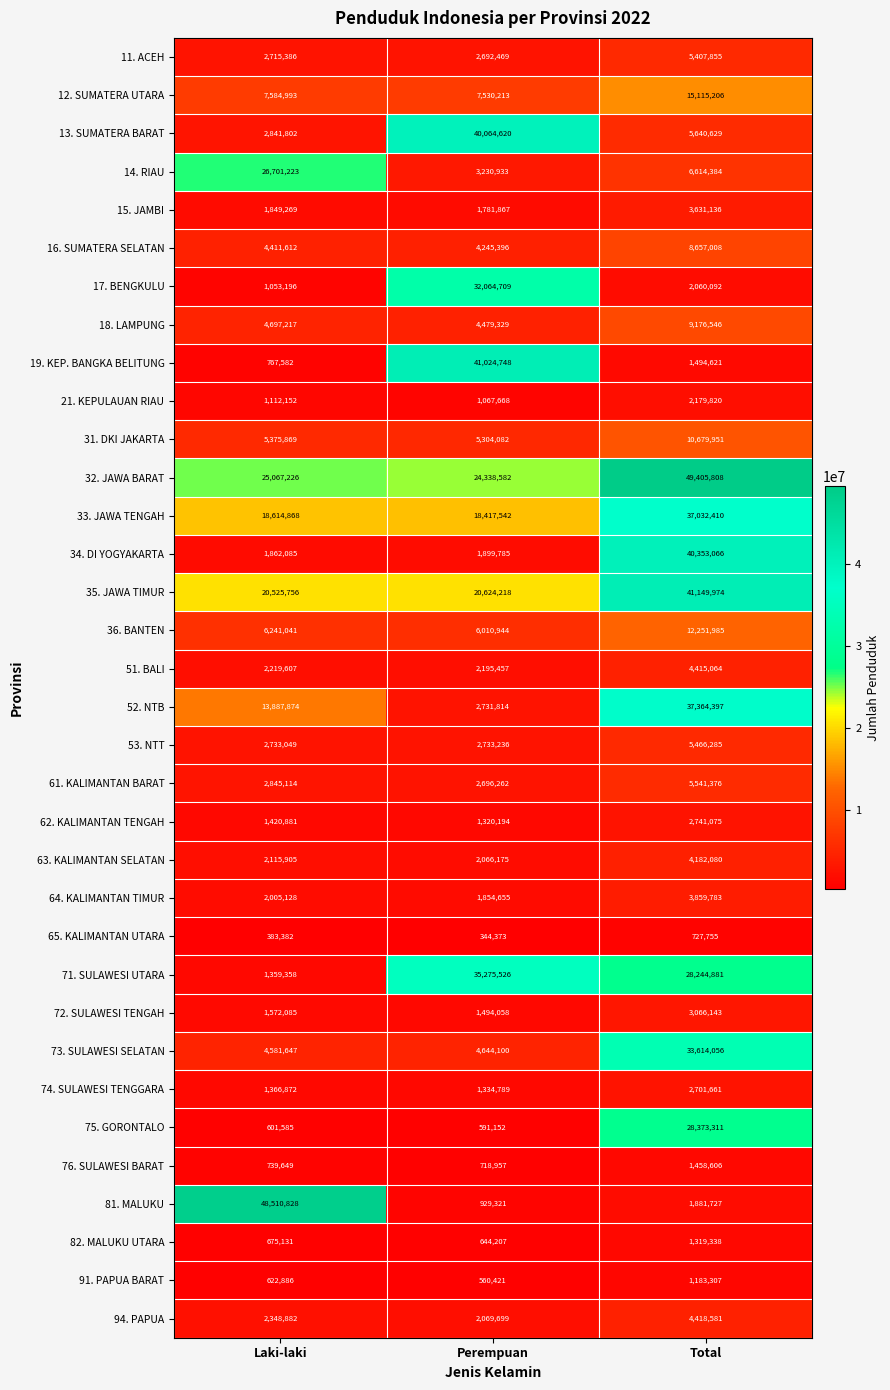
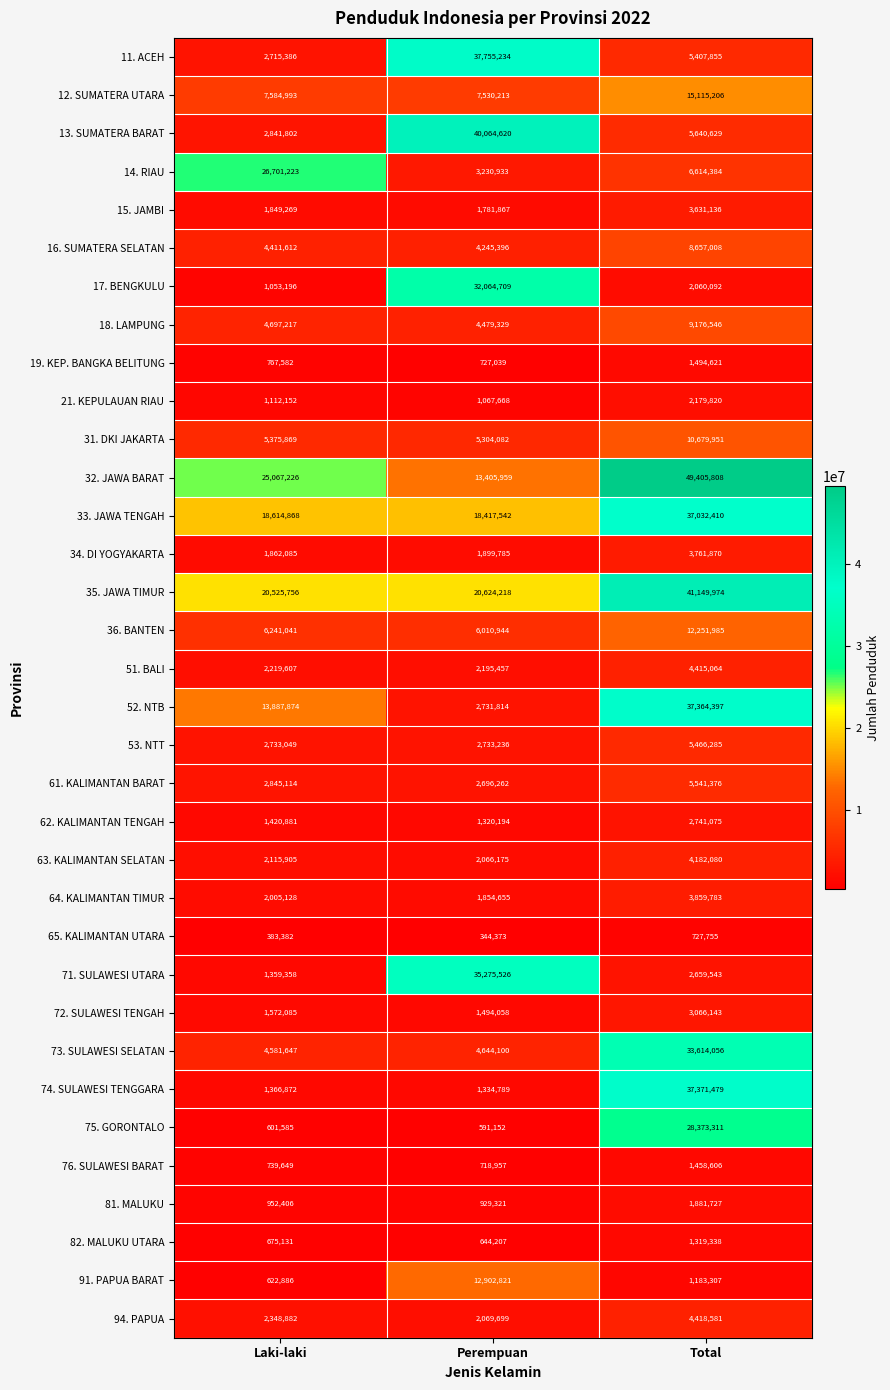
  {
    "11. ACEH": {
      "Laki-laki": "2,715,386",
-     "Perempuan": "2,692,469",
+     "Perempuan": "37,755,234",
      "Total": "5,407,855"
    },
    "12. SUMATERA UTARA": {
      "Laki-laki": "7,584,993",
      "Perempuan": "7,530,213",
      "Total": "15,115,206"
    },
    "13. SUMATERA BARAT": {
      "Laki-laki": "2,841,802",
      "Perempuan": "40,064,620",
      "Total": "5,640,629"
    },
    "14. RIAU": {
      "Laki-laki": "26,701,223",
      "Perempuan": "3,230,933",
      "Total": "6,614,384"
    },
    "15. JAMBI": {
      "Laki-laki": "1,849,269",
      "Perempuan": "1,781,867",
      "Total": "3,631,136"
    },
    "16. SUMATERA SELATAN": {
      "Laki-laki": "4,411,612",
      "Perempuan": "4,245,396",
      "Total": "8,657,008"
    },
    "17. BENGKULU": {
      "Laki-laki": "1,053,196",
      "Perempuan": "32,064,709",
      "Total": "2,060,092"
    },
    "18. LAMPUNG": {
      "Laki-laki": "4,697,217",
      "Perempuan": "4,479,329",
      "Total": "9,176,546"
    },
    "19. KEP. BANGKA BELITUNG": {
      "Laki-laki": "767,582",
-     "Perempuan": "41,024,748",
+     "Perempuan": "727,039",
      "Total": "1,494,621"
    },
    "21. KEPULAUAN RIAU": {
      "Laki-laki": "1,112,152",
      "Perempuan": "1,067,668",
      "Total": "2,179,820"
    },
    "31. DKI JAKARTA": {
      "Laki-laki": "5,375,869",
      "Perempuan": "5,304,082",
      "Total": "10,679,951"
    },
    "32. JAWA BARAT": {
      "Laki-laki": "25,067,226",
-     "Perempuan": "24,338,582",
+     "Perempuan": "13,405,959",
      "Total": "49,405,808"
    },
    "33. JAWA TENGAH": {
      "Laki-laki": "18,614,868",
      "Perempuan": "18,417,542",
      "Total": "37,032,410"
    },
    "34. DI YOGYAKARTA": {
      "Laki-laki": "1,862,085",
      "Perempuan": "1,899,785",
-     "Total": "40,353,066"
+     "Total": "3,761,870"
    },
    "35. JAWA TIMUR": {
      "Laki-laki": "20,525,756",
      "Perempuan": "20,624,218",
      "Total": "41,149,974"
    },
    "36. BANTEN": {
      "Laki-laki": "6,241,041",
      "Perempuan": "6,010,944",
      "Total": "12,251,985"
    },
    "51. BALI": {
      "Laki-laki": "2,219,607",
      "Perempuan": "2,195,457",
      "Total": "4,415,064"
    },
    "52. NTB": {
      "Laki-laki": "13,887,874",
      "Perempuan": "2,731,814",
      "Total": "37,364,397"
    },
    "53. NTT": {
      "Laki-laki": "2,733,049",
      "Perempuan": "2,733,236",
      "Total": "5,466,285"
    },
    "61. KALIMANTAN BARAT": {
      "Laki-laki": "2,845,114",
      "Perempuan": "2,696,262",
      "Total": "5,541,376"
    },
    "62. KALIMANTAN TENGAH": {
      "Laki-laki": "1,420,881",
      "Perempuan": "1,320,194",
      "Total": "2,741,075"
    },
    "63. KALIMANTAN SELATAN": {
      "Laki-laki": "2,115,905",
      "Perempuan": "2,066,175",
      "Total": "4,182,080"
    },
    "64. KALIMANTAN TIMUR": {
      "Laki-laki": "2,005,128",
      "Perempuan": "1,854,655",
      "Total": "3,859,783"
    },
    "65. KALIMANTAN UTARA": {
      "Laki-laki": "383,382",
      "Perempuan": "344,373",
      "Total": "727,755"
    },
    "71. SULAWESI UTARA": {
      "Laki-laki": "1,359,358",
      "Perempuan": "35,275,526",
-     "Total": "28,244,881"
+     "Total": "2,659,543"
    },
    "72. SULAWESI TENGAH": {
      "Laki-laki": "1,572,085",
      "Perempuan": "1,494,058",
      "Total": "3,066,143"
    },
    "73. SULAWESI SELATAN": {
      "Laki-laki": "4,581,647",
      "Perempuan": "4,644,100",
      "Total": "33,614,056"
    },
    "74. SULAWESI TENGGARA": {
      "Laki-laki": "1,366,872",
      "Perempuan": "1,334,789",
-     "Total": "2,701,661"
+     "Total": "37,371,479"
    },
    "75. GORONTALO": {
      "Laki-laki": "601,585",
      "Perempuan": "591,152",
      "Total": "28,373,311"
    },
    "76. SULAWESI BARAT": {
      "Laki-laki": "739,649",
      "Perempuan": "718,957",
      "Total": "1,458,606"
    },
    "81. MALUKU": {
-     "Laki-laki": "48,510,828",
+     "Laki-laki": "952,406",
      "Perempuan": "929,321",
      "Total": "1,881,727"
    },
    "82. MALUKU UTARA": {
      "Laki-laki": "675,131",
      "Perempuan": "644,207",
      "Total": "1,319,338"
    },
    "91. PAPUA BARAT": {
      "Laki-laki": "622,886",
-     "Perempuan": "560,421",
+     "Perempuan": "12,902,821",
      "Total": "1,183,307"
    },
    "94. PAPUA": {
      "Laki-laki": "2,348,882",
      "Perempuan": "2,069,699",
      "Total": "4,418,581"
    }
  }
